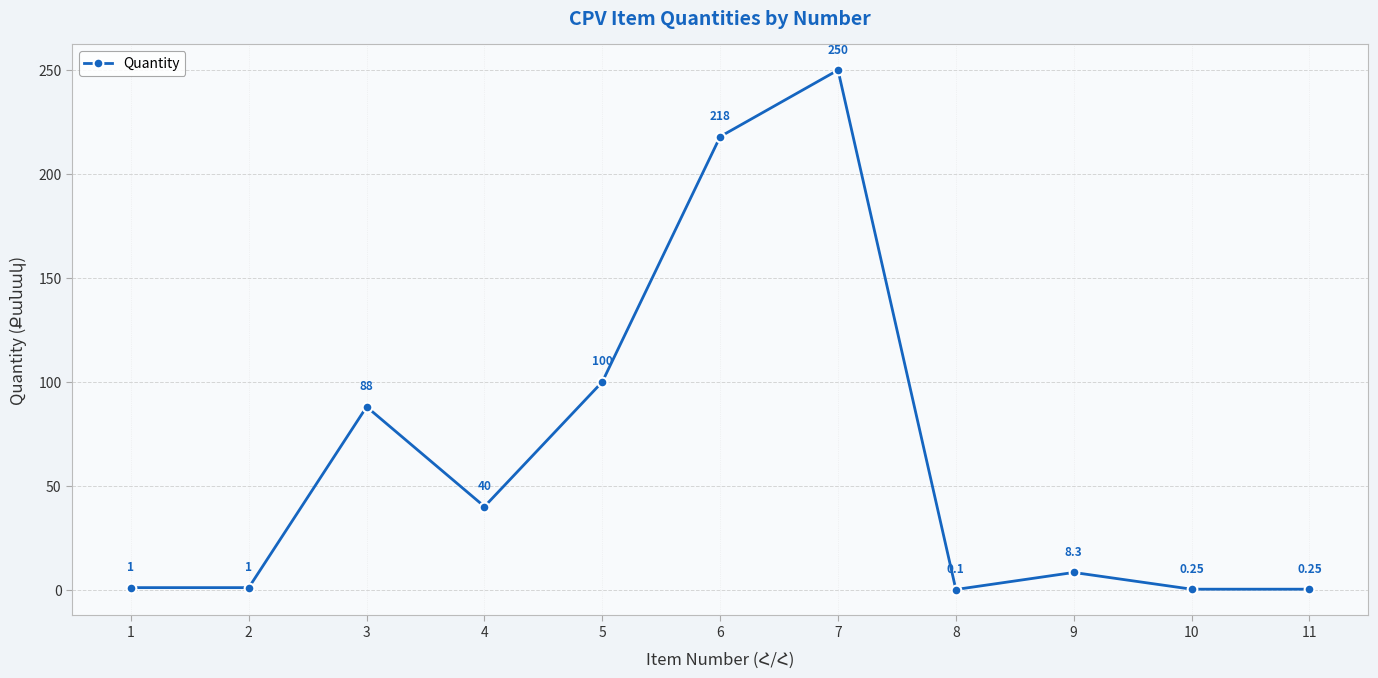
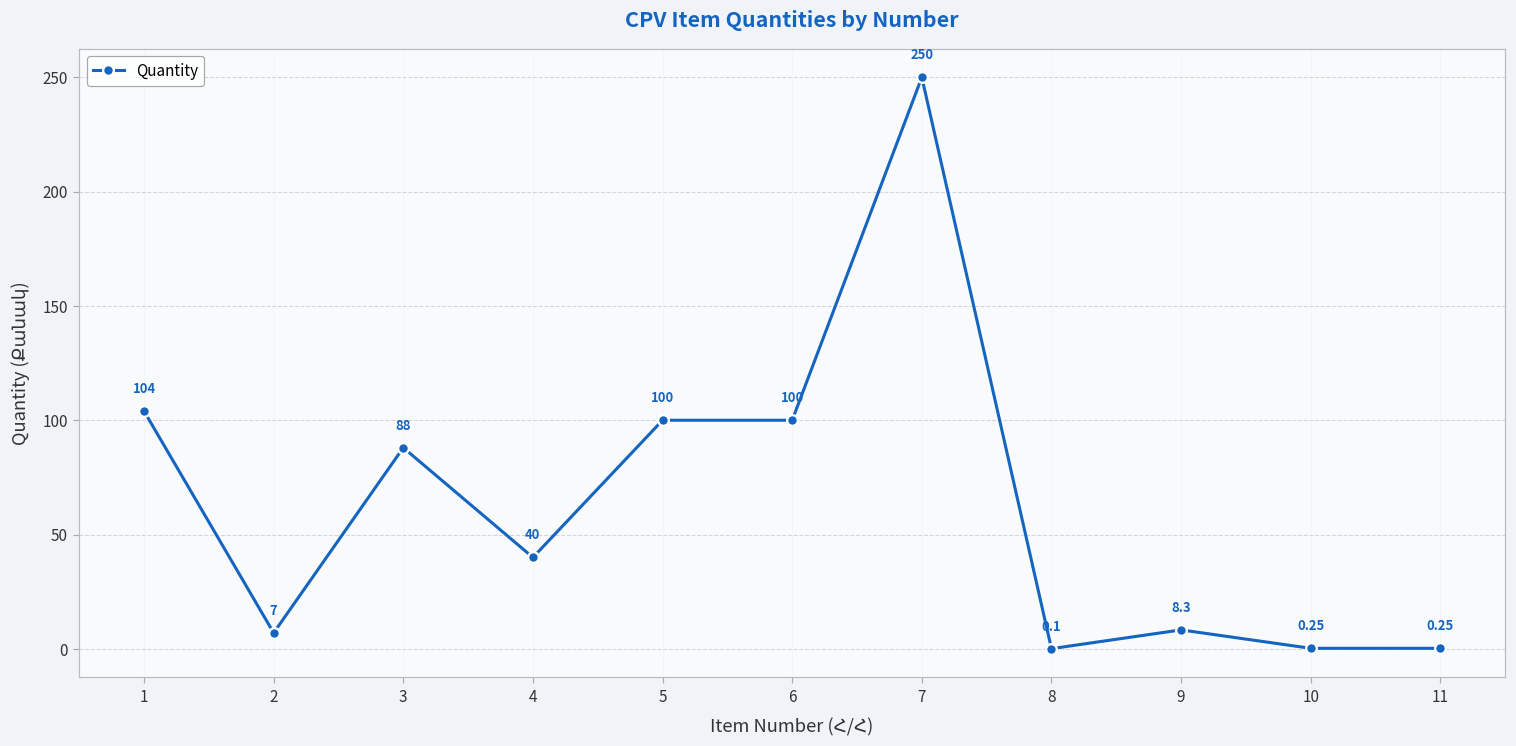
  {
-   "1": 1,
-   "2": 1,
+   "1": 104,
+   "2": 7,
    "3": 88,
    "4": 40,
    "5": 100,
-   "6": 218,
+   "6": 100,
    "7": 250,
    "8": 0.1,
    "9": 8.3,
    "10": 0.25,
    "11": 0.25
  }
